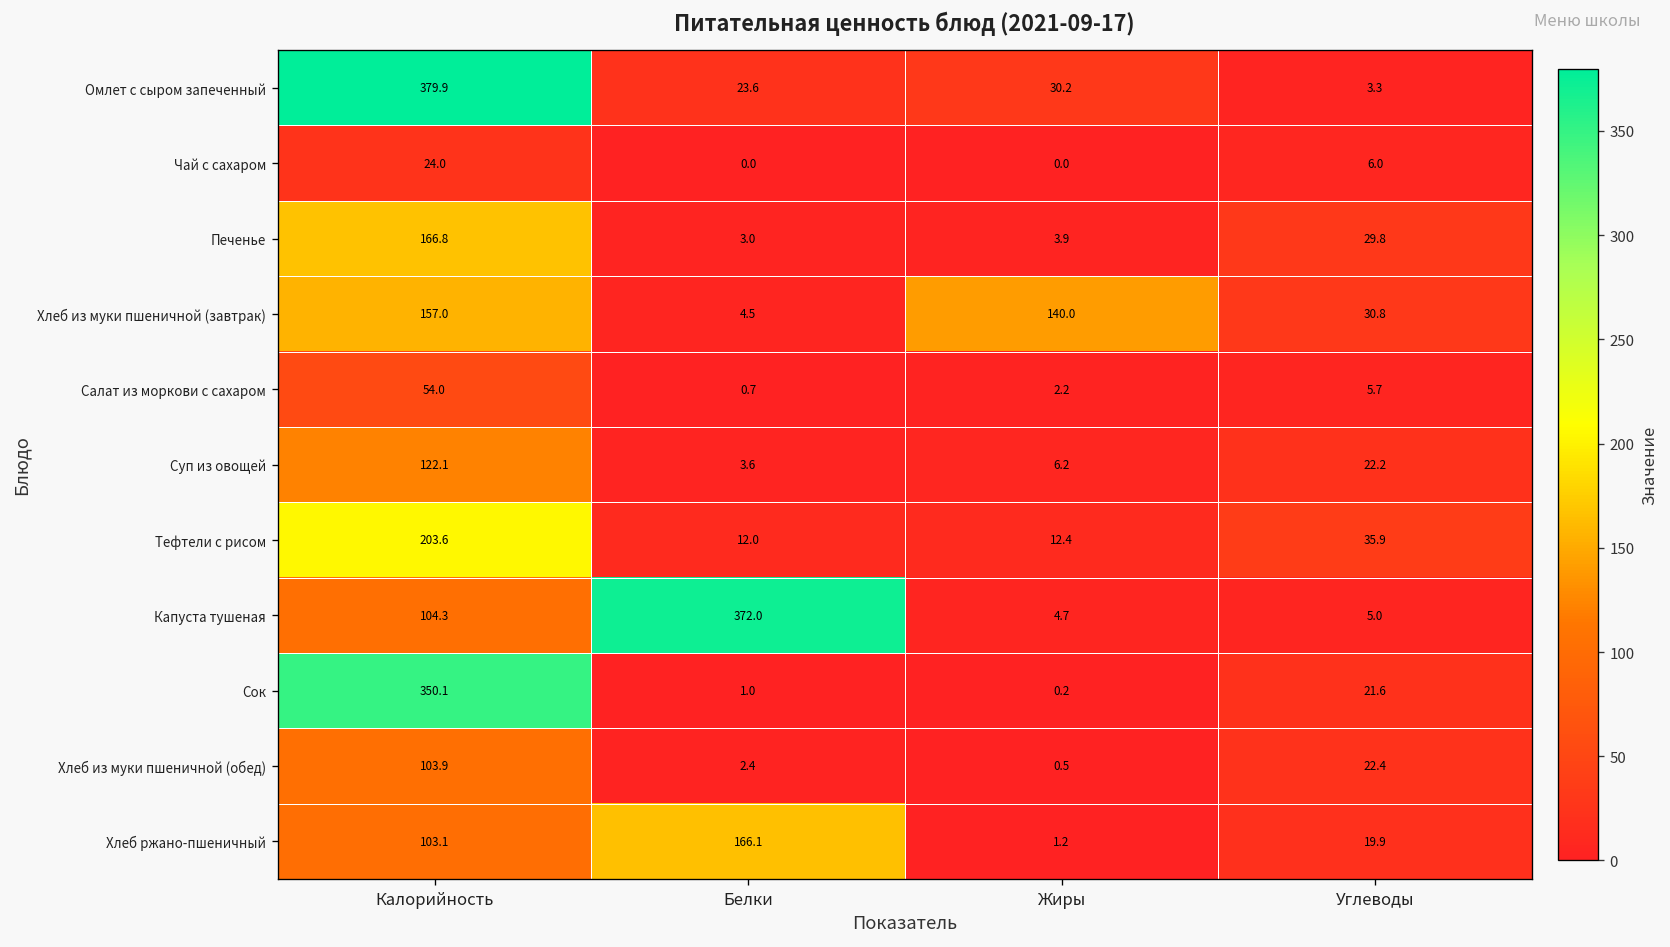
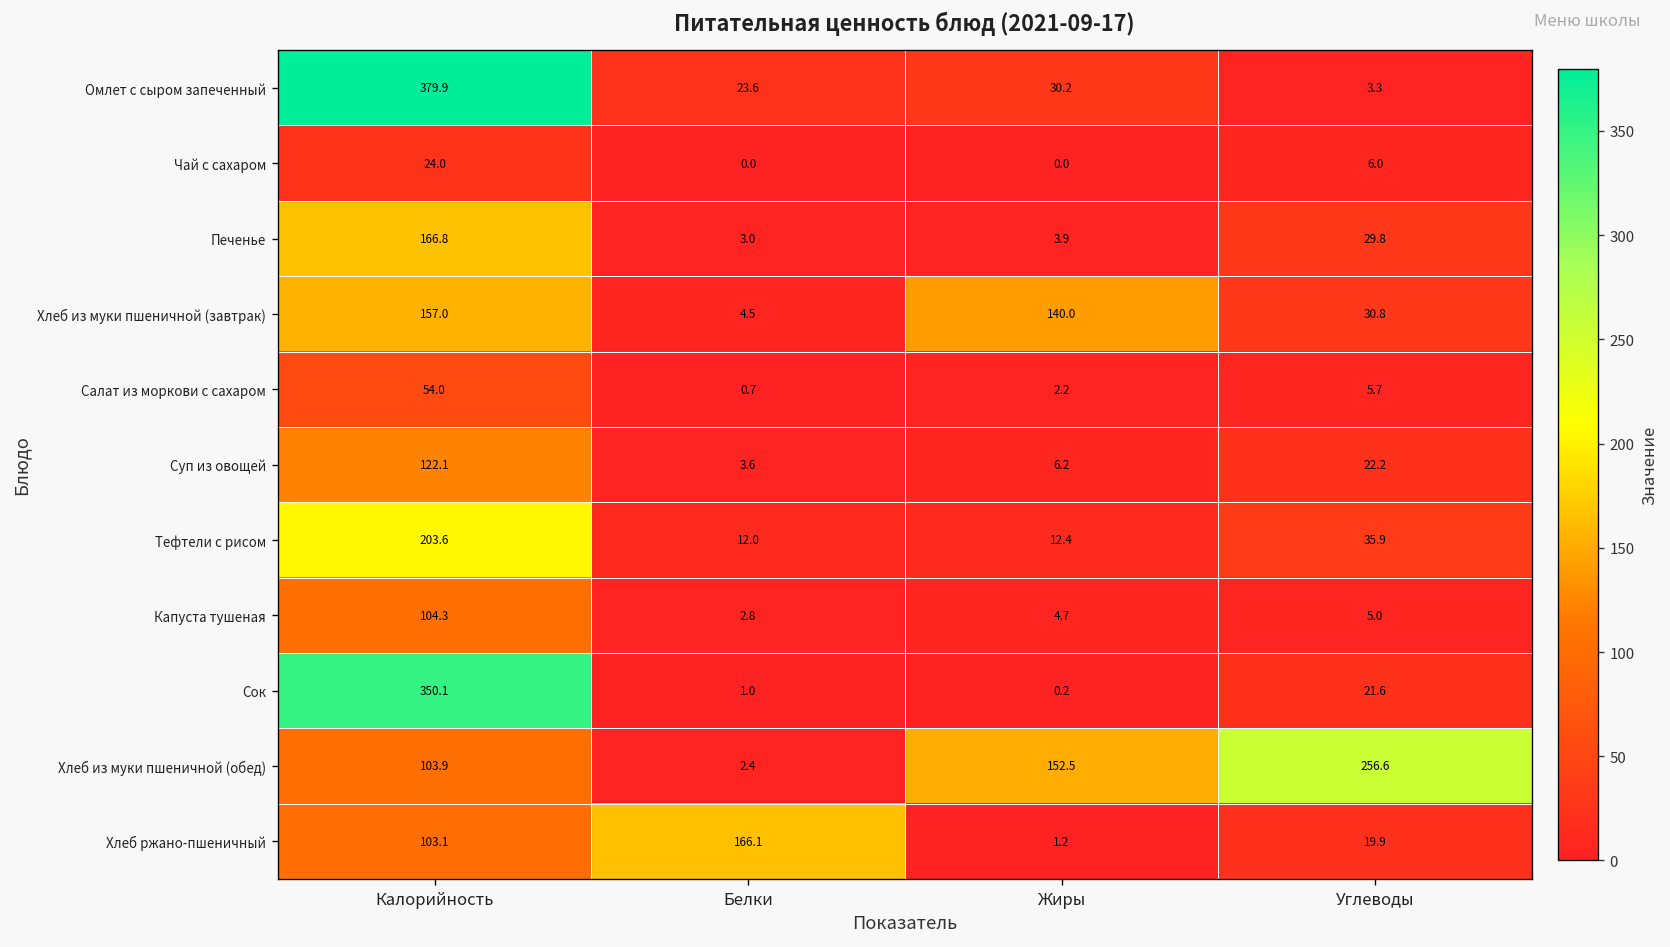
  {
    "Омлет с сыром запеченный": {
      "Калорийность": 379.9,
      "Белки": 23.6,
      "Жиры": 30.2,
      "Углеводы": 3.3
    },
    "Чай с сахаром": {
      "Калорийность": 24.0,
      "Белки": 0.0,
      "Жиры": 0.0,
      "Углеводы": 6.0
    },
    "Печенье": {
      "Калорийность": 166.8,
      "Белки": 3.0,
      "Жиры": 3.9,
      "Углеводы": 29.8
    },
    "Хлеб из муки пшеничной (завтрак)": {
      "Калорийность": 157.0,
      "Белки": 4.5,
      "Жиры": 140.0,
      "Углеводы": 30.8
    },
    "Салат из моркови с сахаром": {
      "Калорийность": 54.0,
      "Белки": 0.7,
      "Жиры": 2.2,
      "Углеводы": 5.7
    },
    "Суп из овощей": {
      "Калорийность": 122.1,
      "Белки": 3.6,
      "Жиры": 6.2,
      "Углеводы": 22.2
    },
    "Тефтели с рисом": {
      "Калорийность": 203.6,
      "Белки": 12.0,
      "Жиры": 12.4,
      "Углеводы": 35.9
    },
    "Капуста тушеная": {
      "Калорийность": 104.3,
-     "Белки": 372.0,
+     "Белки": 2.8,
      "Жиры": 4.7,
      "Углеводы": 5.0
    },
    "Сок": {
      "Калорийность": 350.1,
      "Белки": 1.0,
      "Жиры": 0.2,
      "Углеводы": 21.6
    },
    "Хлеб из муки пшеничной (обед)": {
      "Калорийность": 103.9,
      "Белки": 2.4,
-     "Жиры": 0.5,
-     "Углеводы": 22.4
+     "Жиры": 152.5,
+     "Углеводы": 256.6
    },
    "Хлеб ржано-пшеничный": {
      "Калорийность": 103.1,
      "Белки": 166.1,
      "Жиры": 1.2,
      "Углеводы": 19.9
    }
  }
